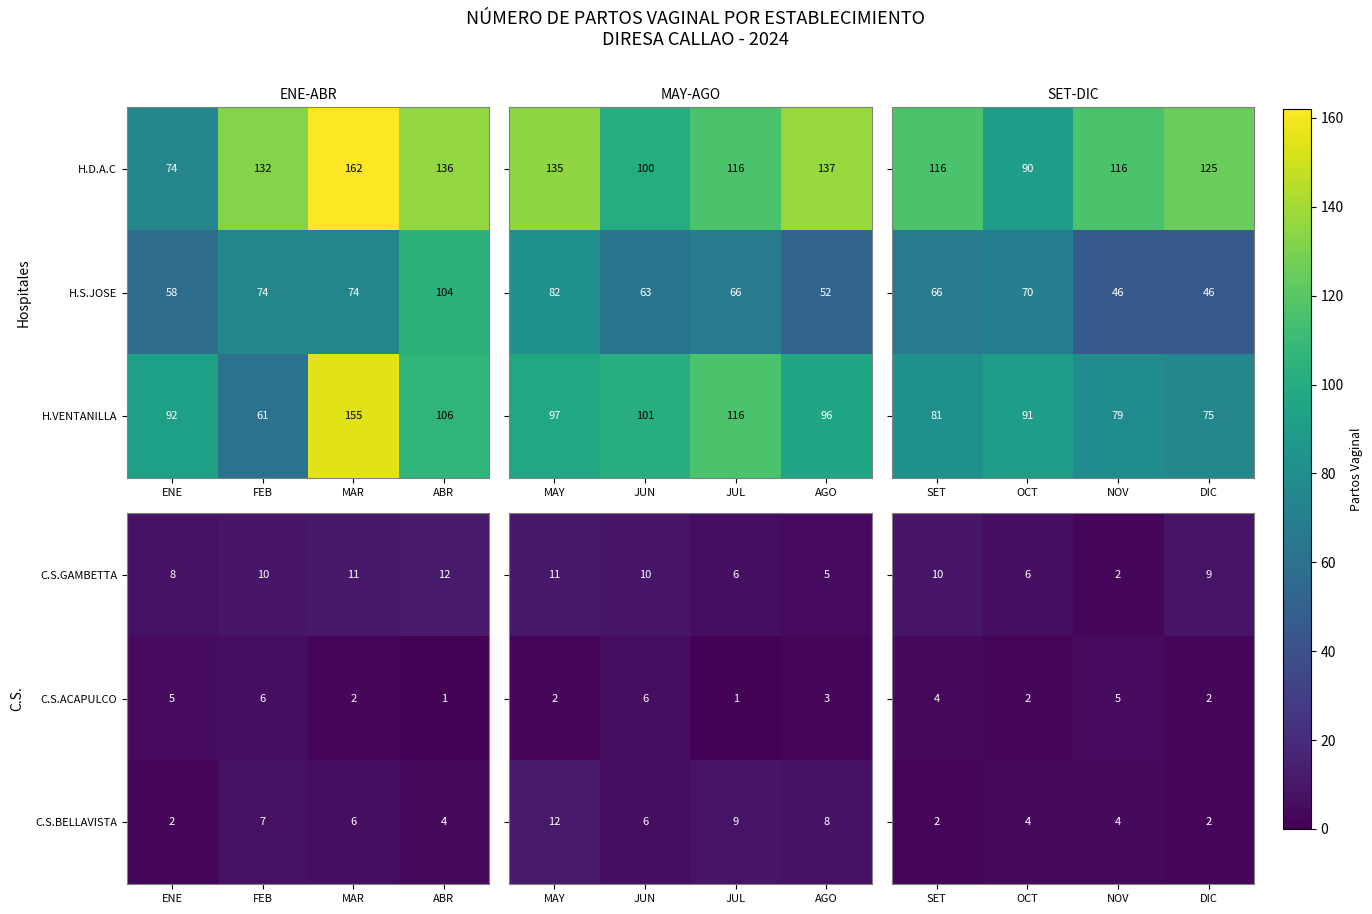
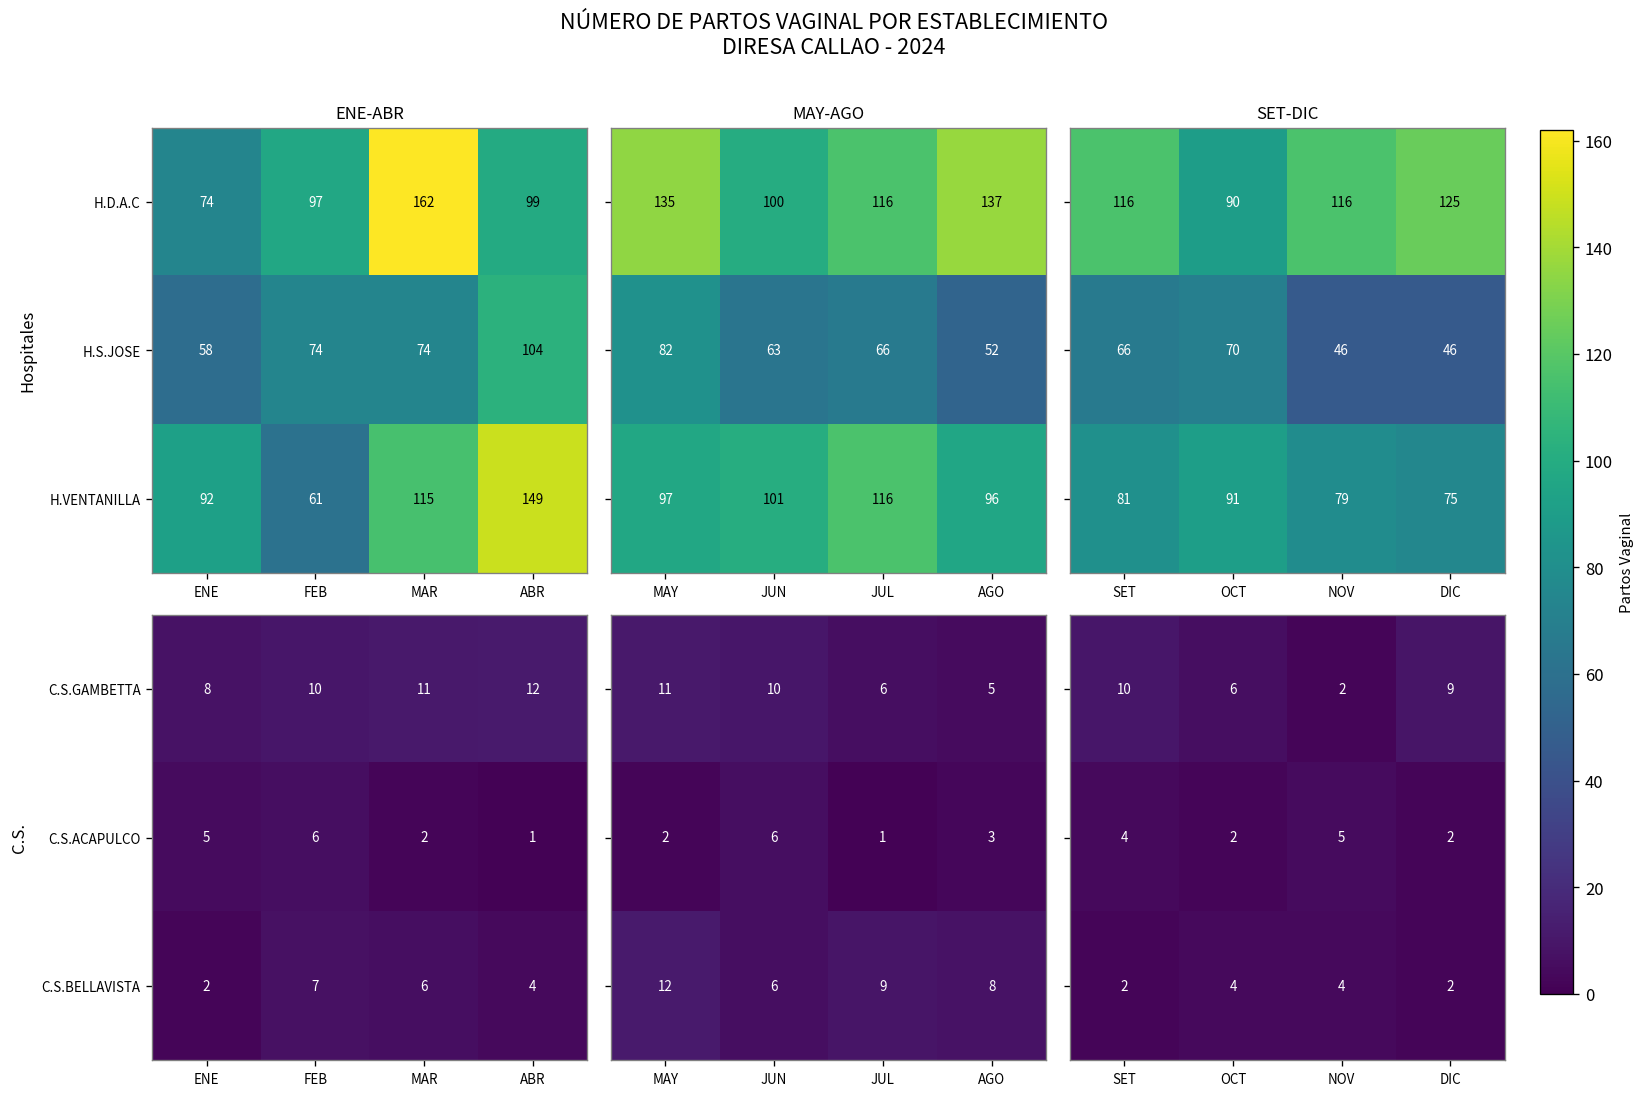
  {
    "ENE-ABR": {
      "H.D.A.C": {
        "ENE": 74,
-       "FEB": 132,
+       "FEB": 97,
        "MAR": 162,
-       "ABR": 136
+       "ABR": 99
      },
      "H.S.JOSE": {
        "ENE": 58,
        "FEB": 74,
        "MAR": 74,
        "ABR": 104
      },
      "H.VENTANILLA": {
        "ENE": 92,
        "FEB": 61,
-       "MAR": 155,
-       "ABR": 106
+       "MAR": 115,
+       "ABR": 149
      }
    }
  }
